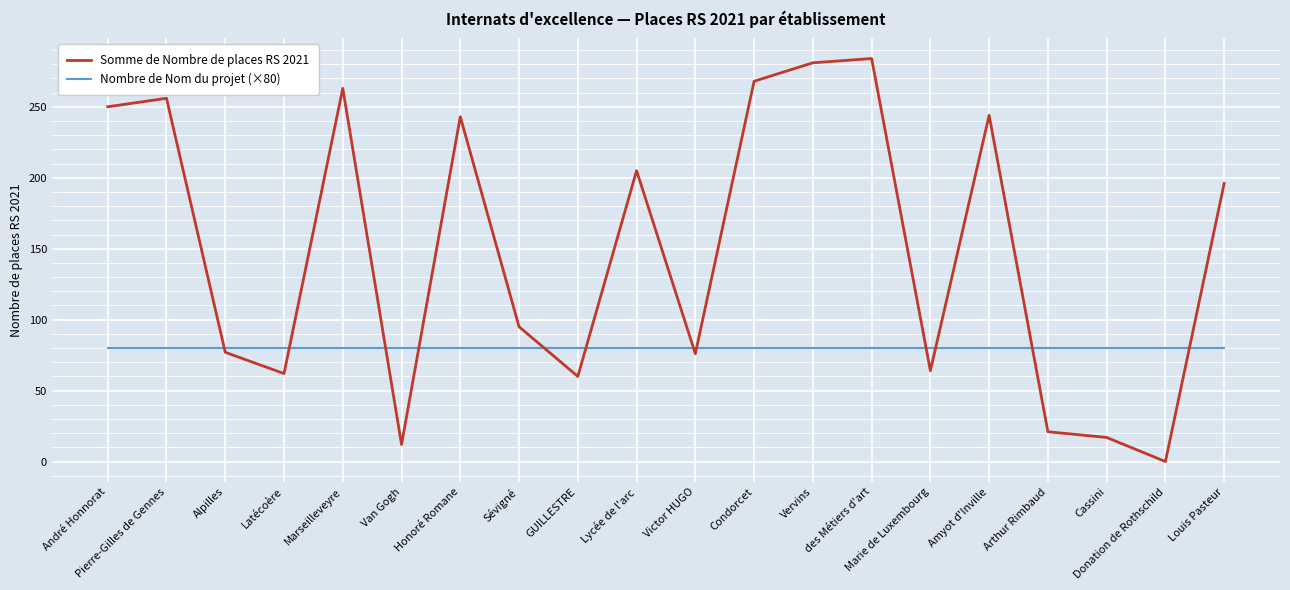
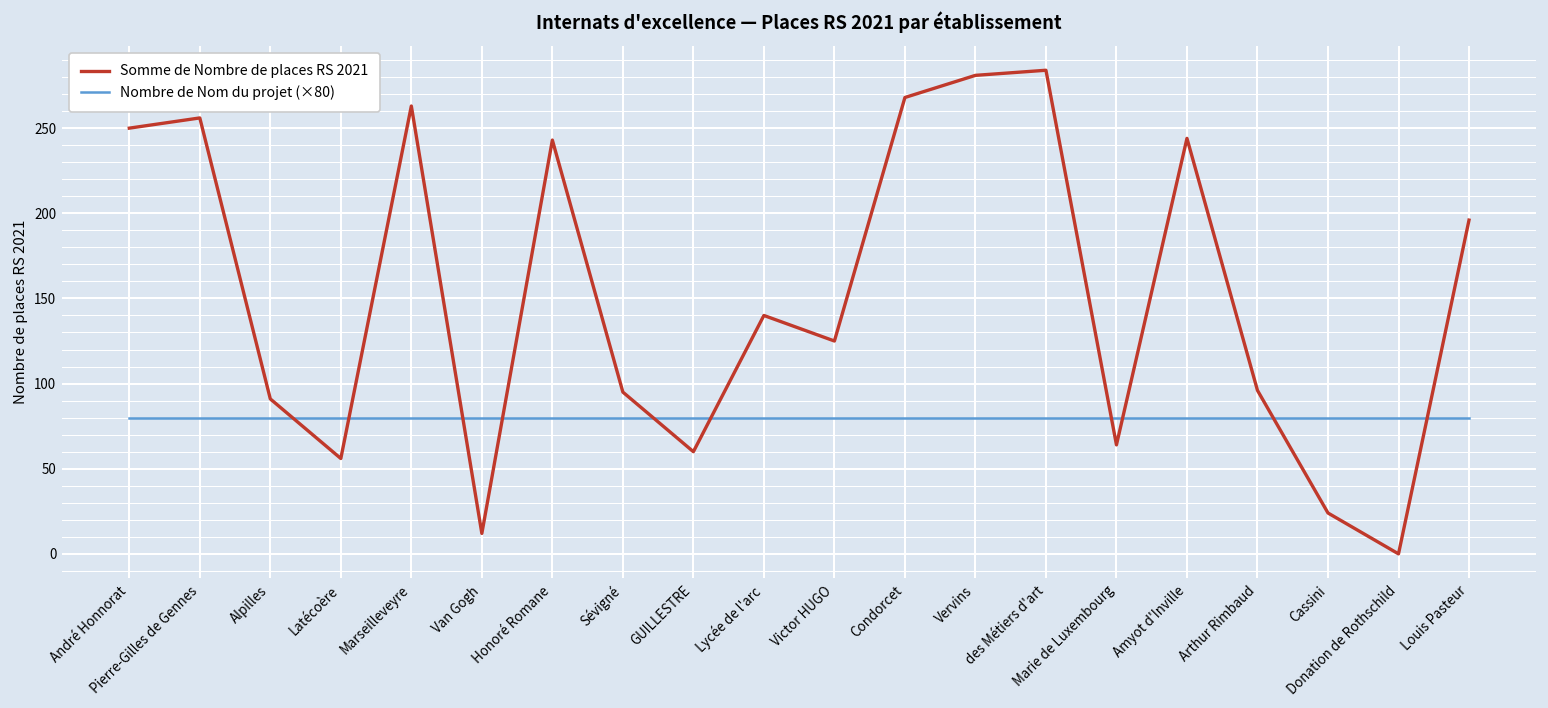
  {
    "Somme de Nombre de places RS 2021": {
      "André Honnorat": 250,
      "Pierre-Gilles de Gennes": 256,
-     "Alpilles": 77,
-     "Latécoère": 62,
+     "Alpilles": 91,
+     "Latécoère": 56,
      "Marseilleveyre": 263,
      "Van Gogh": 12,
      "Honoré Romane": 243,
      "Sévigné": 95,
      "GUILLESTRE": 60,
-     "Lycée de l'arc": 205,
-     "Victor HUGO": 76,
+     "Lycée de l'arc": 140,
+     "Victor HUGO": 125,
      "Condorcet": 268,
      "Vervins": 281,
      "des Métiers d'art": 284,
      "Marie de Luxembourg": 64,
      "Amyot d'Inville": 244,
-     "Arthur Rimbaud": 21,
-     "Cassini": 17,
+     "Arthur Rimbaud": 96,
+     "Cassini": 24,
      "Donation de Rothschild": 0,
      "Louis Pasteur": 196
    },
    "Nombre de Nom du projet (×80)": {
      "André Honnorat": 80,
      "Pierre-Gilles de Gennes": 80,
      "Alpilles": 80,
      "Latécoère": 80,
      "Marseilleveyre": 80,
      "Van Gogh": 80,
      "Honoré Romane": 80,
      "Sévigné": 80,
      "GUILLESTRE": 80,
      "Lycée de l'arc": 80,
      "Victor HUGO": 80,
      "Condorcet": 80,
      "Vervins": 80,
      "des Métiers d'art": 80,
      "Marie de Luxembourg": 80,
      "Amyot d'Inville": 80,
      "Arthur Rimbaud": 80,
      "Cassini": 80,
      "Donation de Rothschild": 80,
      "Louis Pasteur": 80
    }
  }
